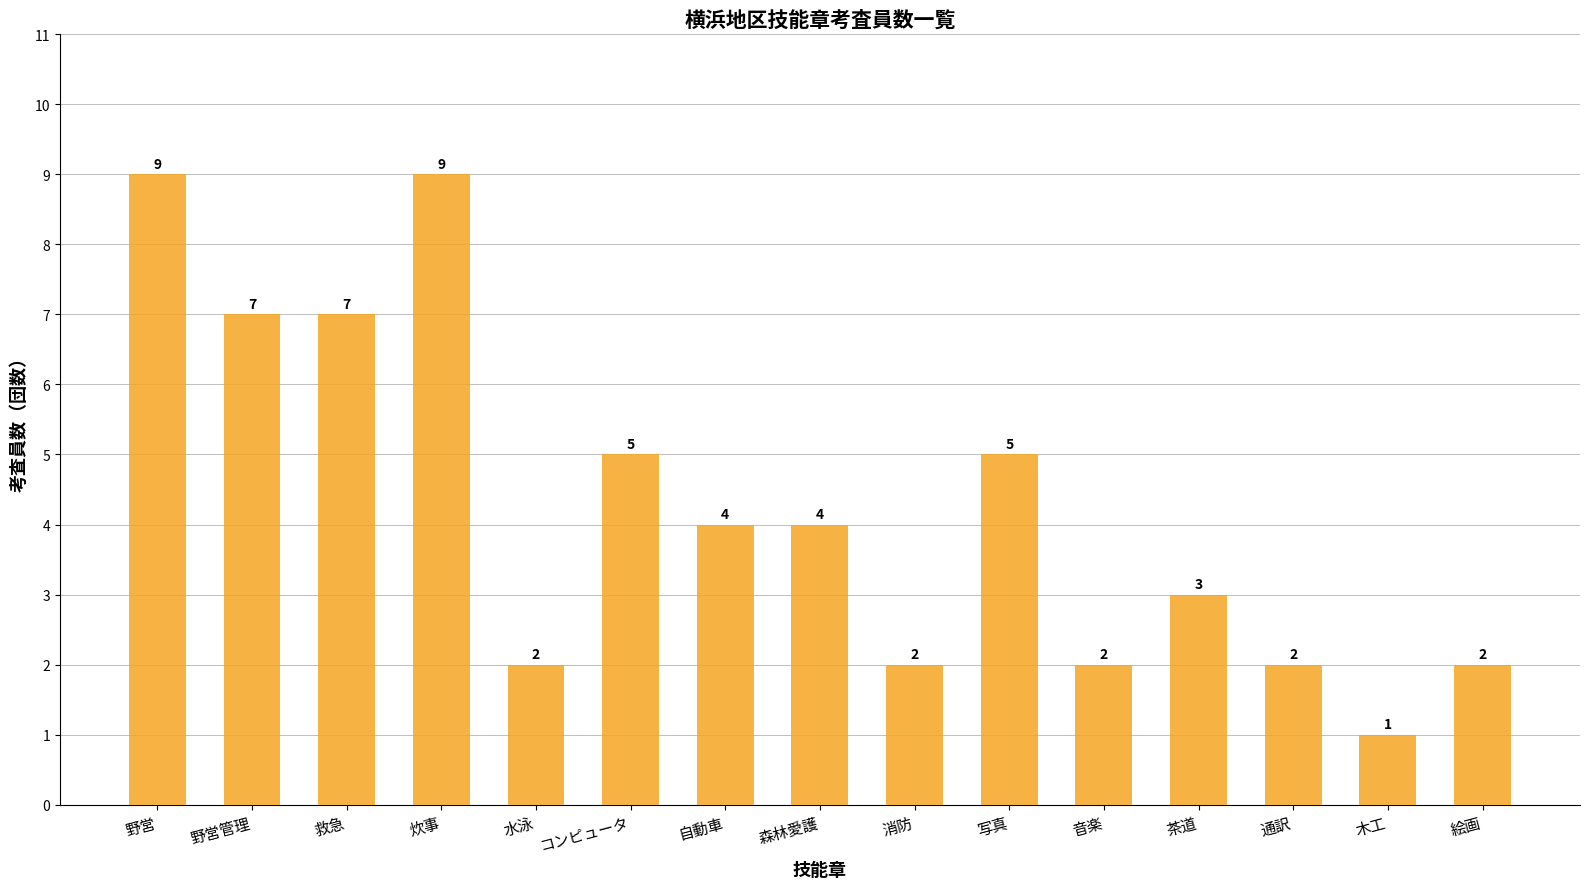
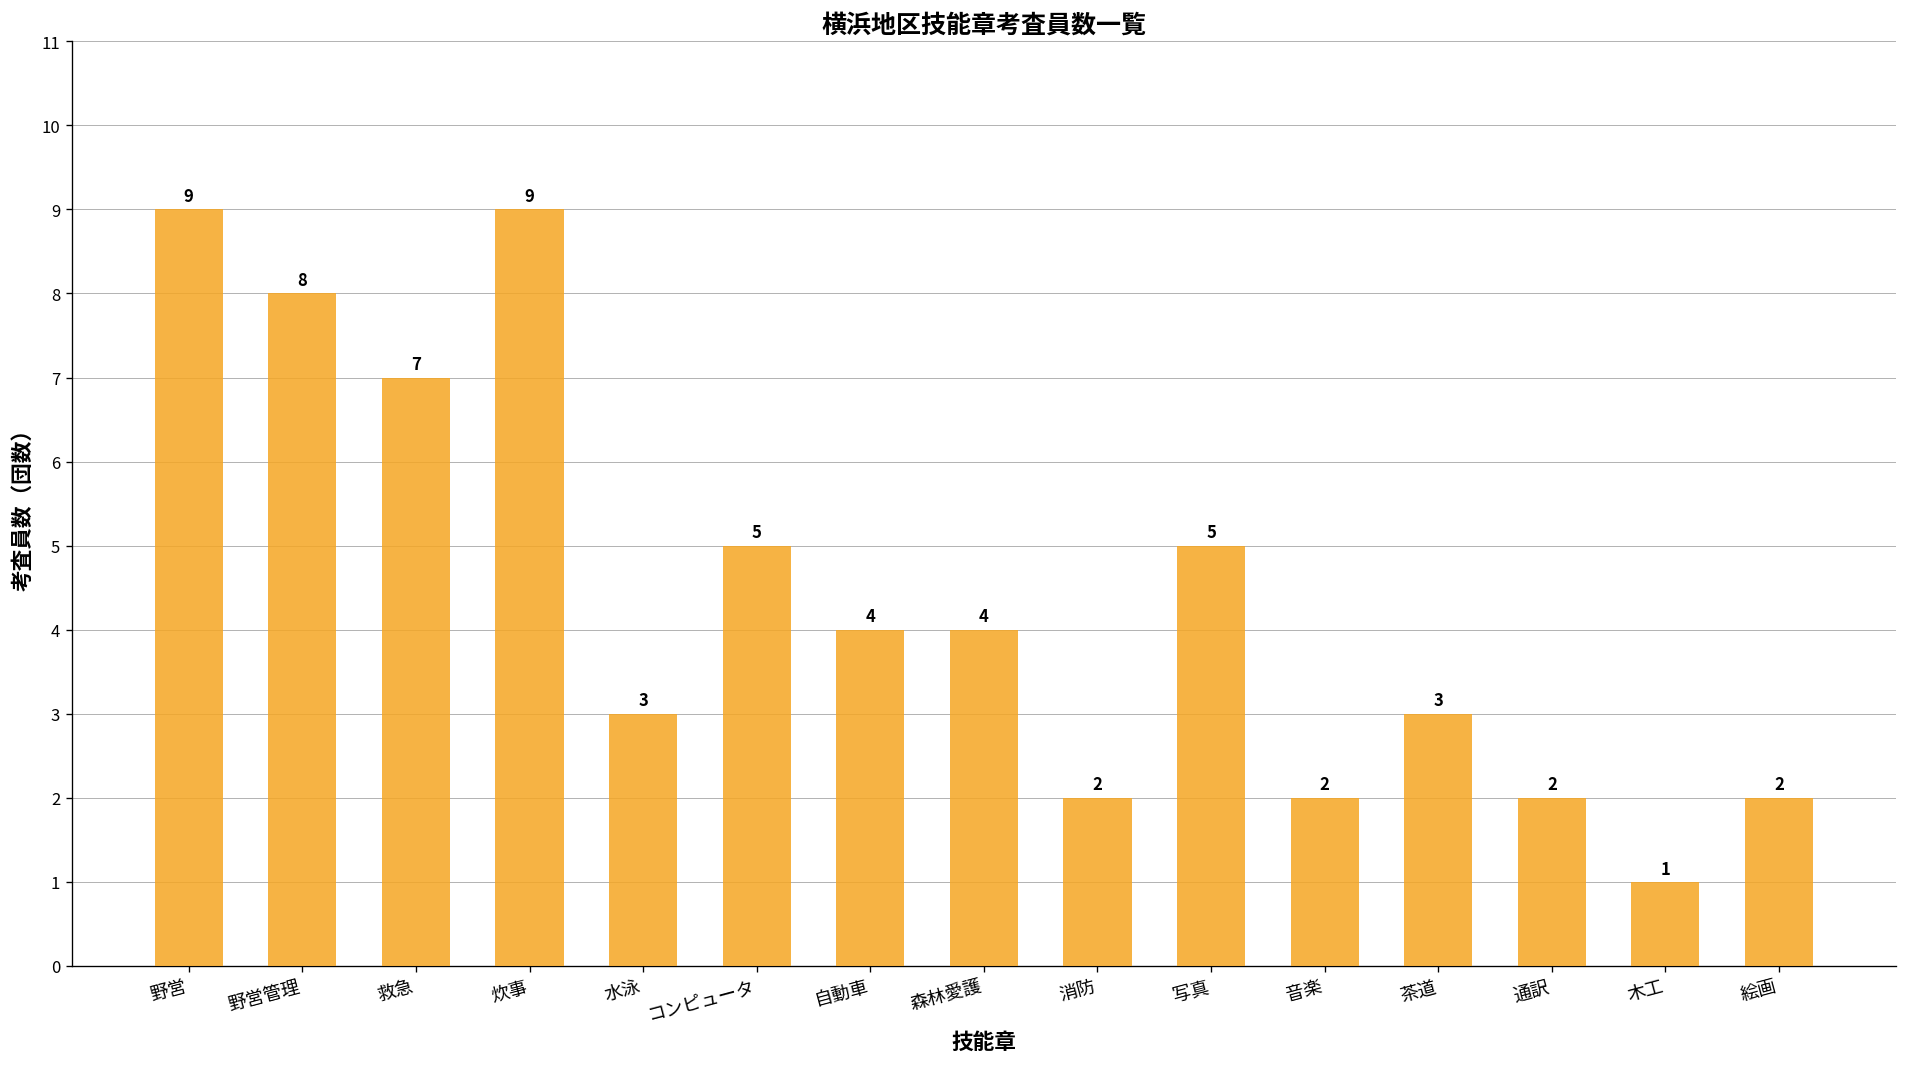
  {
    "野営": 9,
-   "野営管理": 7,
+   "野営管理": 8,
    "救急": 7,
    "炊事": 9,
-   "水泳": 2,
+   "水泳": 3,
    "コンピュータ": 5,
    "自動車": 4,
    "森林愛護": 4,
    "消防": 2,
    "写真": 5,
    "音楽": 2,
    "茶道": 3,
    "通訳": 2,
    "木工": 1,
    "絵画": 2
  }
